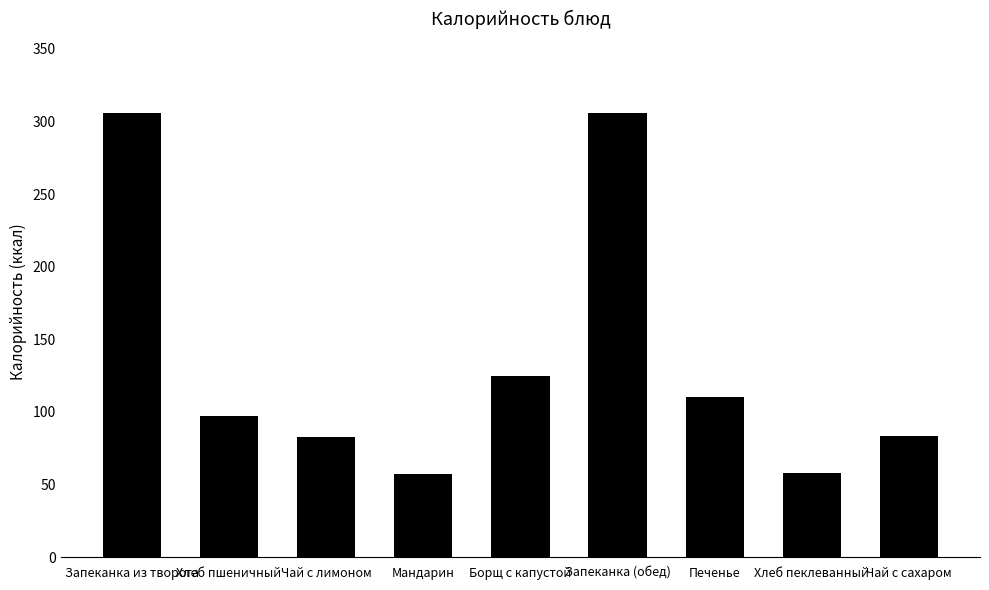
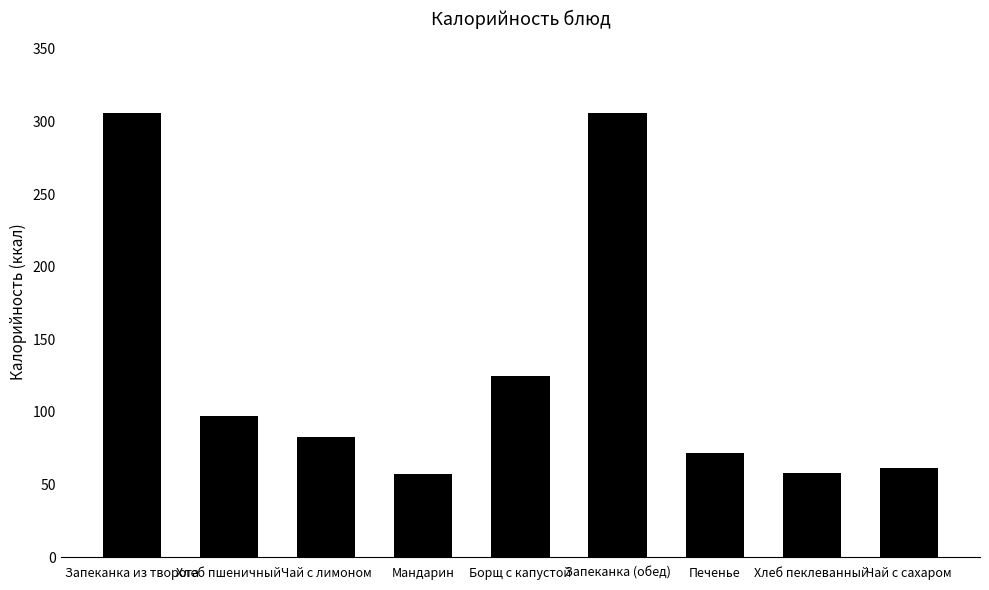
  {
    "Чай с лимоном": 83,
    "Мандарин": 57,
    "Борщ с капустой": 125,
    "Запеканка (обед)": 306,
-   "Печенье": 110,
+   "Печенье": 72,
    "Хлеб пеклеванный": 58,
-   "Чай с сахаром": 83
+   "Чай с сахаром": 61
  }
